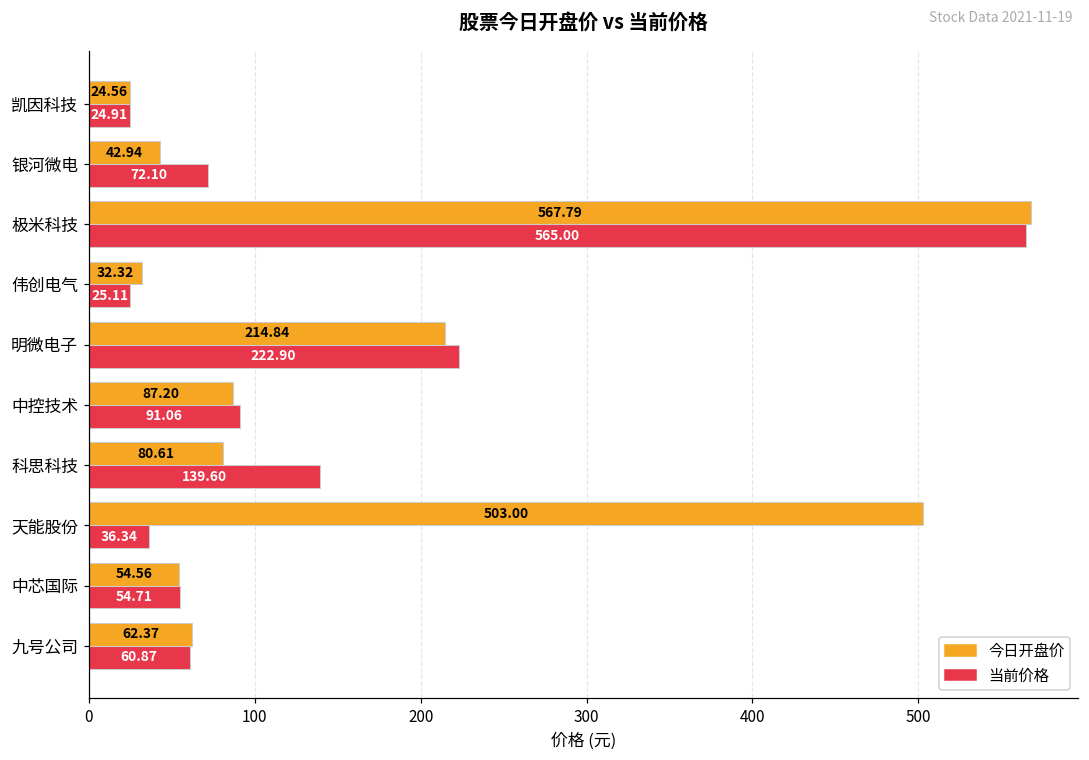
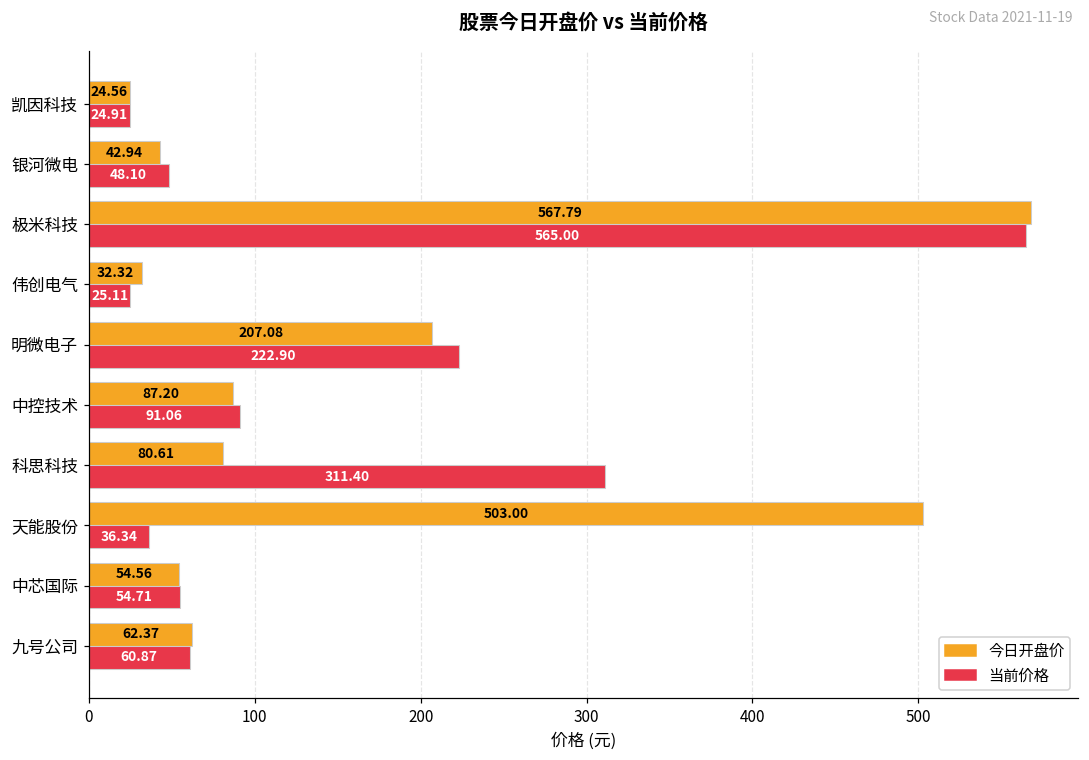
  {
    "今日开盘价": {
      "凯因科技": 24.56,
      "银河微电": 42.94,
      "极米科技": 567.79,
      "伟创电气": 32.32,
-     "明微电子": 214.84,
+     "明微电子": 207.08,
      "中控技术": 87.20,
      "科思科技": 80.61,
      "天能股份": 503.00,
      "中芯国际": 54.56,
      "九号公司": 62.37
    },
    "当前价格": {
      "凯因科技": 24.91,
-     "银河微电": 72.10,
+     "银河微电": 48.10,
      "极米科技": 565.00,
      "伟创电气": 25.11,
      "明微电子": 222.90,
      "中控技术": 91.06,
-     "科思科技": 139.60,
+     "科思科技": 311.40,
      "天能股份": 36.34,
      "中芯国际": 54.71,
      "九号公司": 60.87
    }
  }
